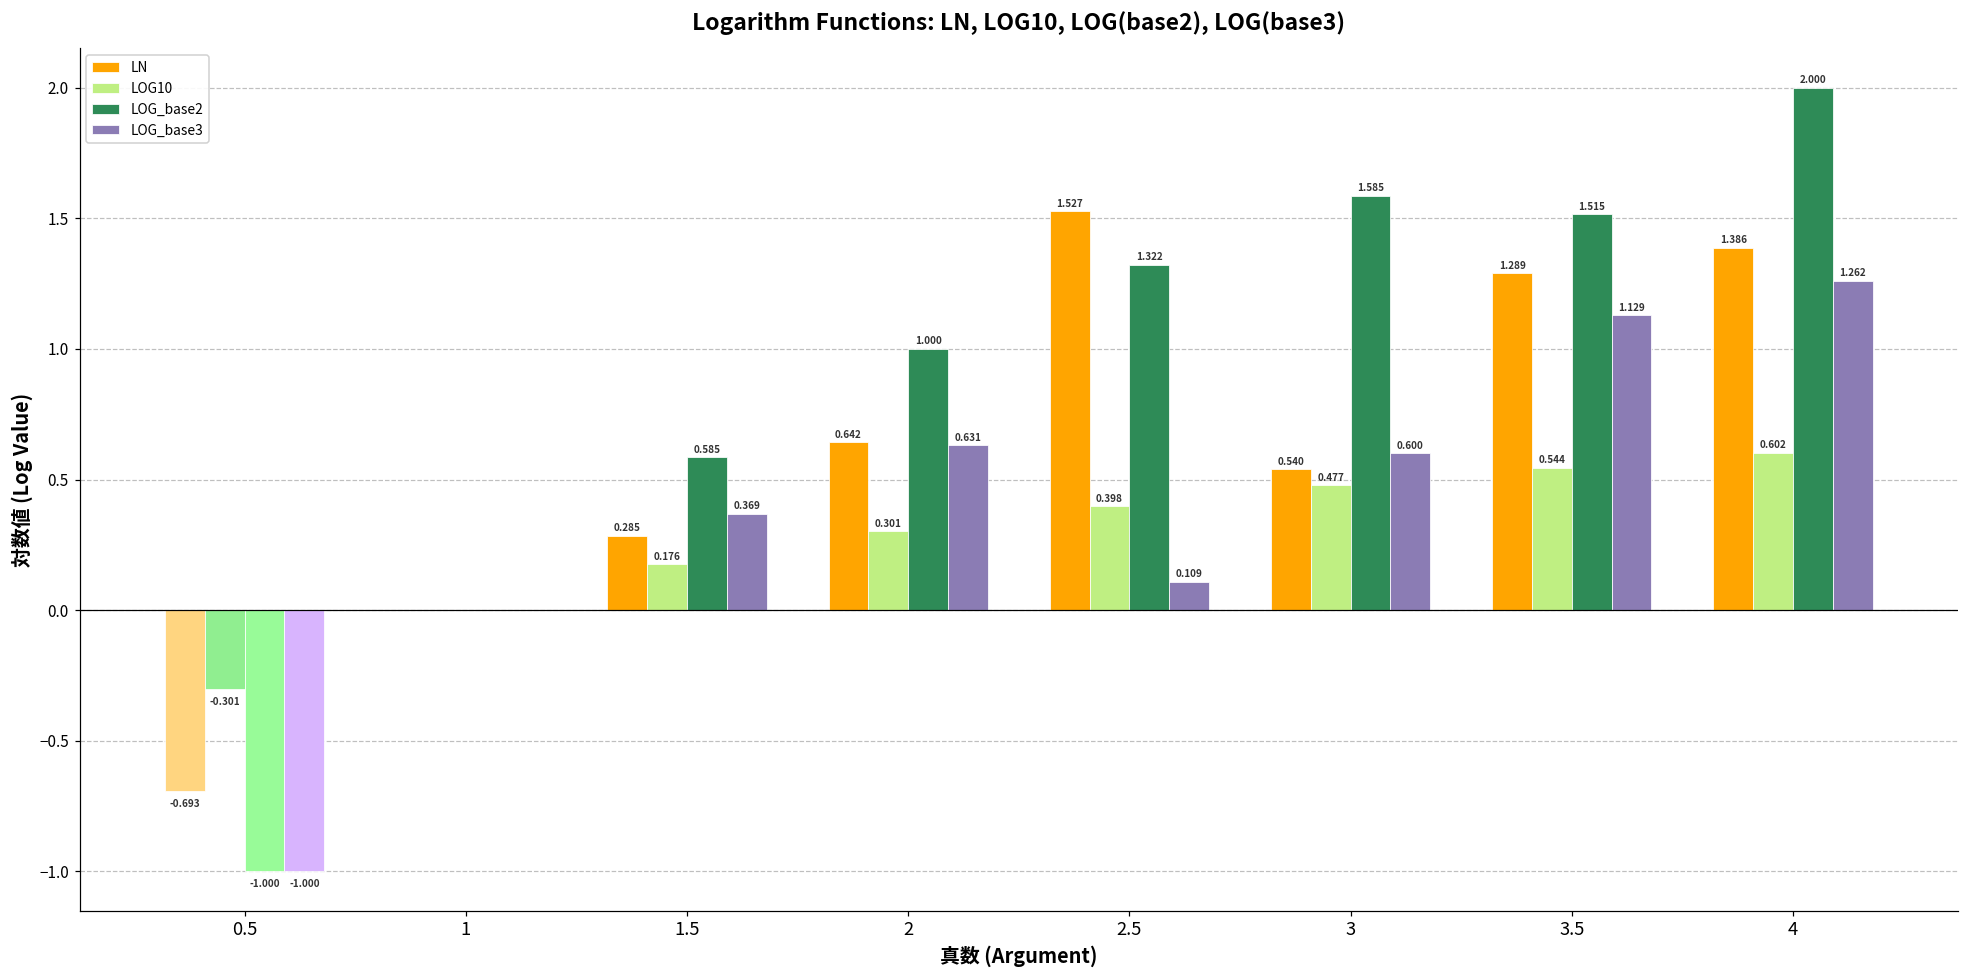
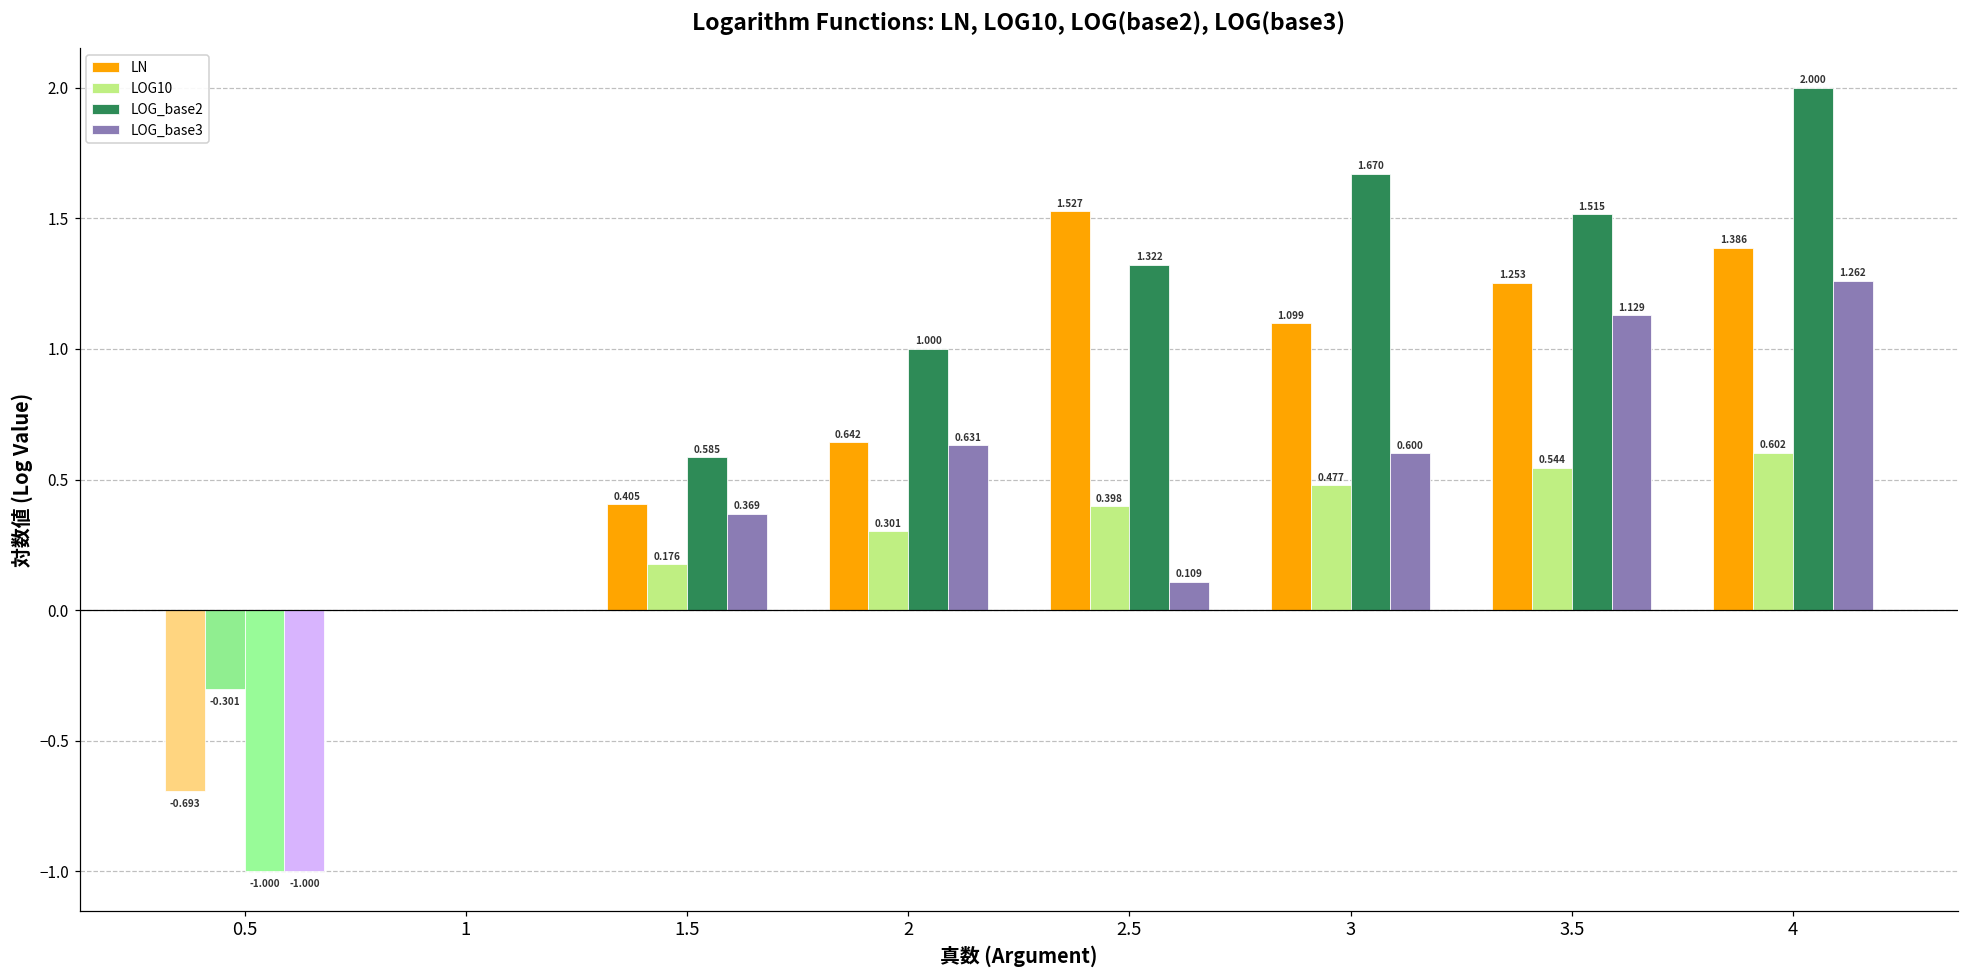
  {
    "LN": {
-     "1.5": 0.285,
+     "1.5": 0.405,
      "2": 0.642,
      "2.5": 1.527,
-     "3": 0.540,
-     "3.5": 1.289,
+     "3": 1.099,
+     "3.5": 1.253,
      "4": 1.386
    },
    "LOG_base2": {
      "1.5": 0.585,
      "2": 1.000,
      "2.5": 1.322,
-     "3": 1.585,
+     "3": 1.670,
      "3.5": 1.515,
      "4": 2.000
    },
    "LOG_base3": {
      "1.5": 0.369,
      "2": 0.631,
      "2.5": 0.109,
      "3": 0.600,
      "3.5": 1.129,
      "4": 1.262
    }
  }
